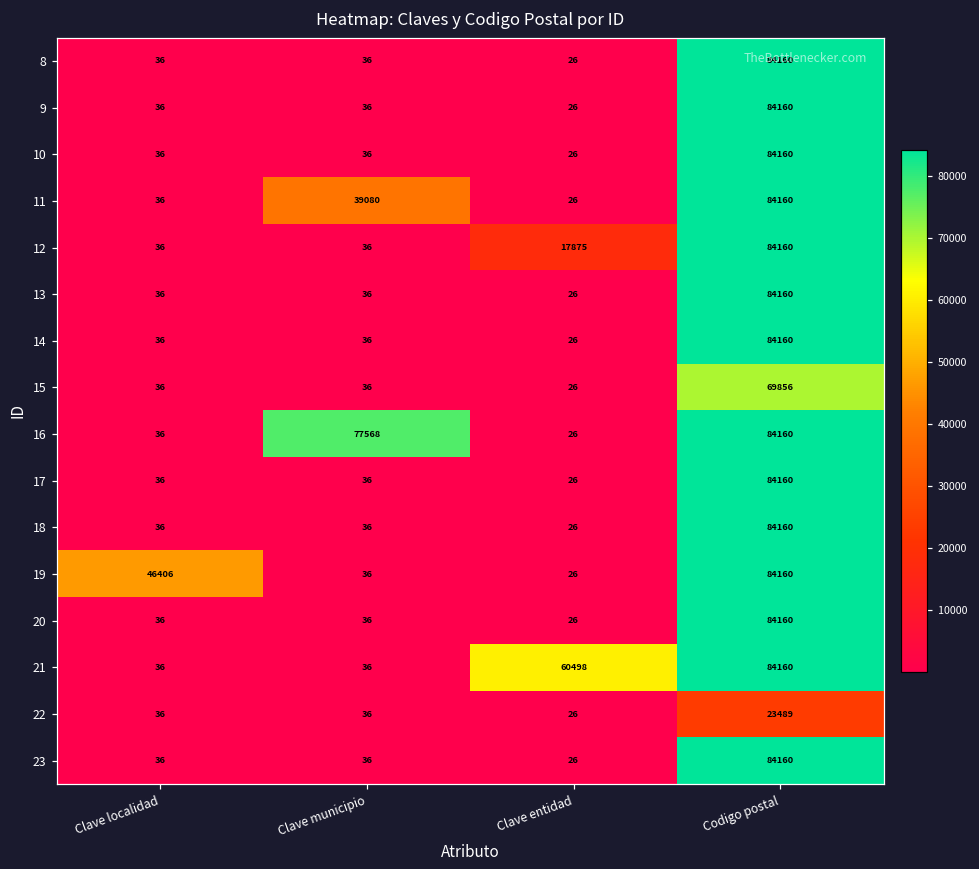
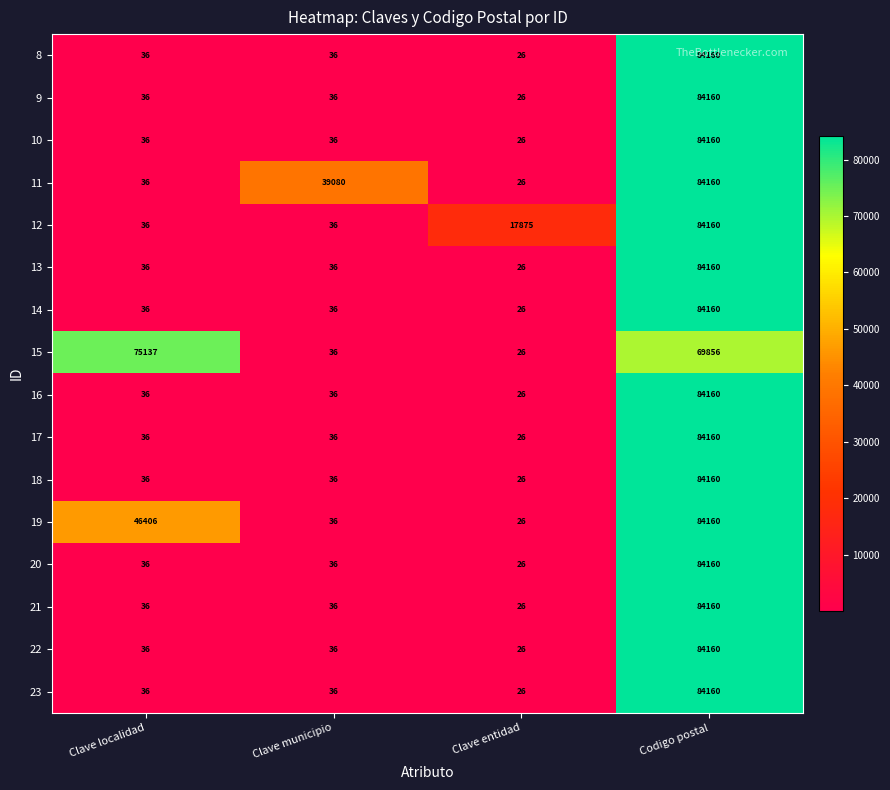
  {
    "8": {
      "Clave localidad": 36,
      "Clave municipio": 36,
      "Clave entidad": 26
    },
    "9": {
      "Clave localidad": 36,
      "Clave municipio": 36,
      "Clave entidad": 26,
      "Codigo postal": 84160
    },
    "10": {
      "Clave localidad": 36,
      "Clave municipio": 36,
      "Clave entidad": 26,
      "Codigo postal": 84160
    },
    "11": {
      "Clave localidad": 36,
      "Clave municipio": 39080,
      "Clave entidad": 26,
      "Codigo postal": 84160
    },
    "12": {
      "Clave localidad": 36,
      "Clave municipio": 36,
      "Clave entidad": 17875,
      "Codigo postal": 84160
    },
    "13": {
      "Clave localidad": 36,
      "Clave municipio": 36,
      "Clave entidad": 26,
      "Codigo postal": 84160
    },
    "14": {
      "Clave localidad": 36,
      "Clave municipio": 36,
      "Clave entidad": 26,
      "Codigo postal": 84160
    },
    "15": {
-     "Clave localidad": 36,
+     "Clave localidad": 75137,
      "Clave municipio": 36,
      "Clave entidad": 26,
      "Codigo postal": 69856
    },
    "16": {
      "Clave localidad": 36,
-     "Clave municipio": 77568,
+     "Clave municipio": 36,
      "Clave entidad": 26,
      "Codigo postal": 84160
    },
    "17": {
      "Clave localidad": 36,
      "Clave municipio": 36,
      "Clave entidad": 26,
      "Codigo postal": 84160
    },
    "18": {
      "Clave localidad": 36,
      "Clave municipio": 36,
      "Clave entidad": 26,
      "Codigo postal": 84160
    },
    "19": {
      "Clave localidad": 46406,
      "Clave municipio": 36,
      "Clave entidad": 26,
      "Codigo postal": 84160
    },
    "20": {
      "Clave localidad": 36,
      "Clave municipio": 36,
      "Clave entidad": 26,
      "Codigo postal": 84160
    },
    "21": {
      "Clave localidad": 36,
      "Clave municipio": 36,
-     "Clave entidad": 60498,
+     "Clave entidad": 26,
      "Codigo postal": 84160
    },
    "22": {
      "Clave localidad": 36,
      "Clave municipio": 36,
      "Clave entidad": 26,
-     "Codigo postal": 23489
+     "Codigo postal": 84160
    },
    "23": {
      "Clave localidad": 36,
      "Clave municipio": 36,
      "Clave entidad": 26,
      "Codigo postal": 84160
    }
  }
